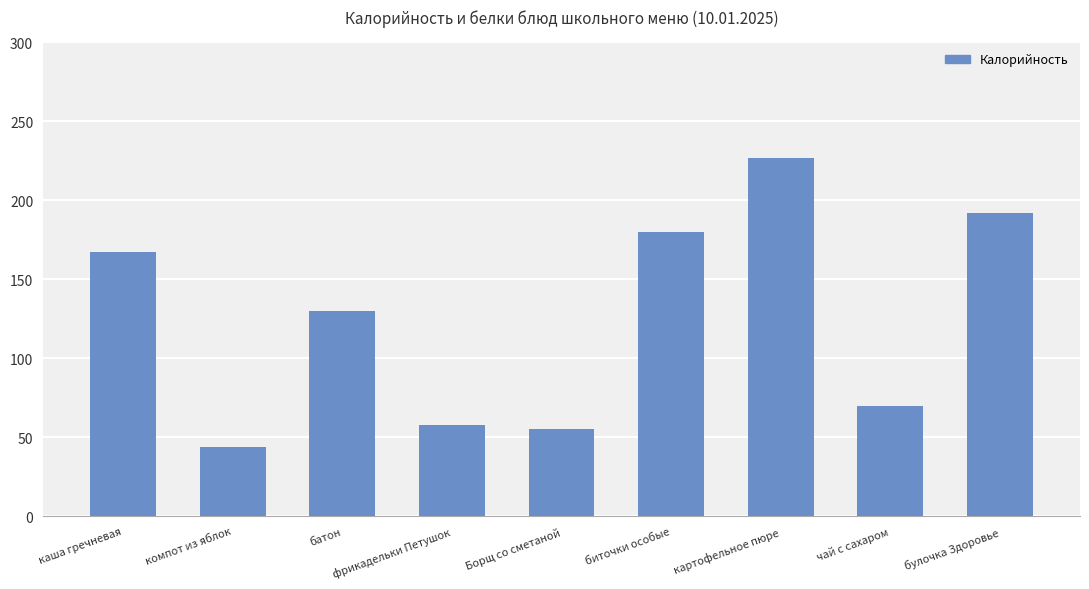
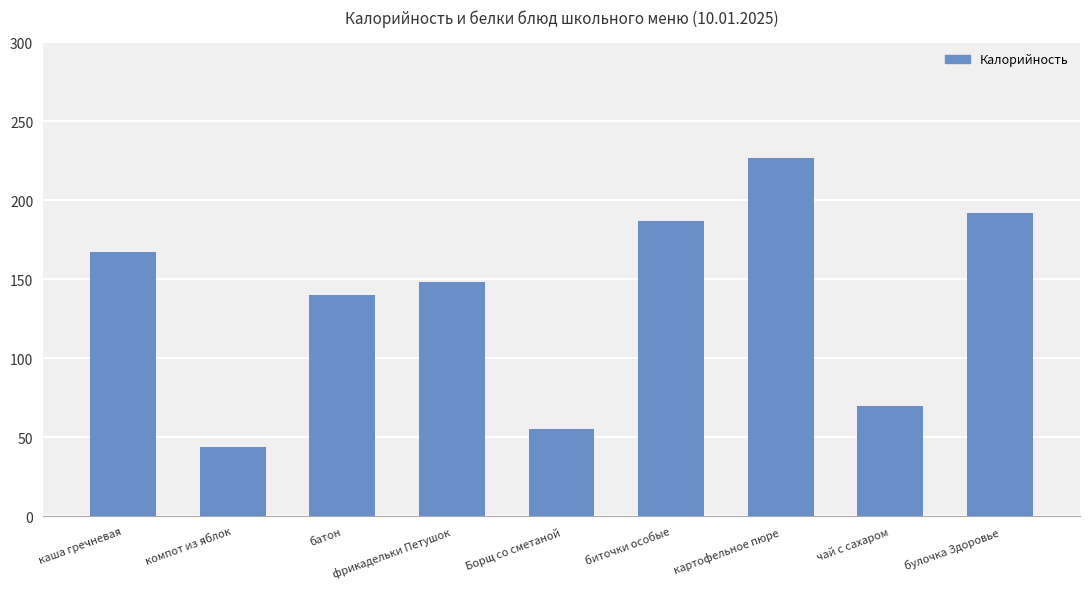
  {
    "каша гречневая": 167,
    "компот из яблок": 44,
-   "батон": 130,
-   "фрикадельки Петушок": 58,
+   "батон": 140,
+   "фрикадельки Петушок": 148,
    "Борщ со сметаной": 55,
-   "биточки особые": 180,
+   "биточки особые": 187,
    "картофельное пюре": 227,
    "чай с сахаром": 70,
    "булочка Здоровье": 192
  }
